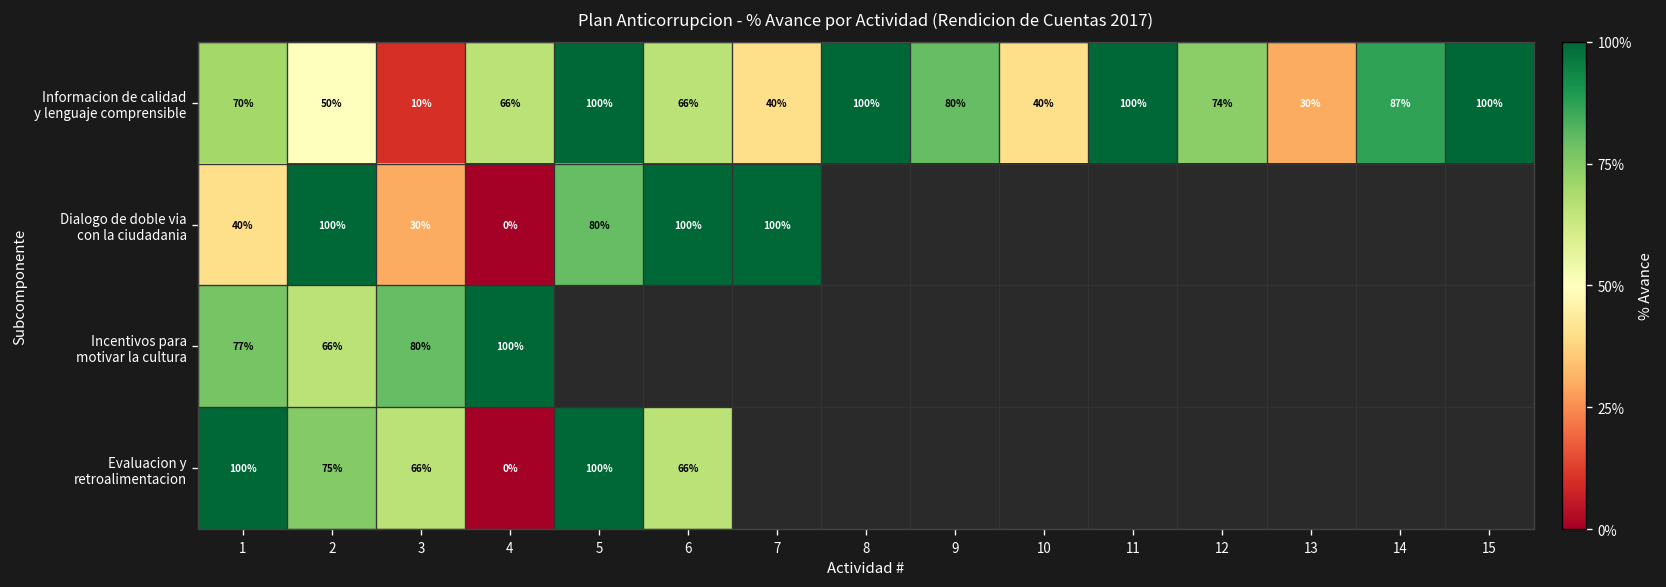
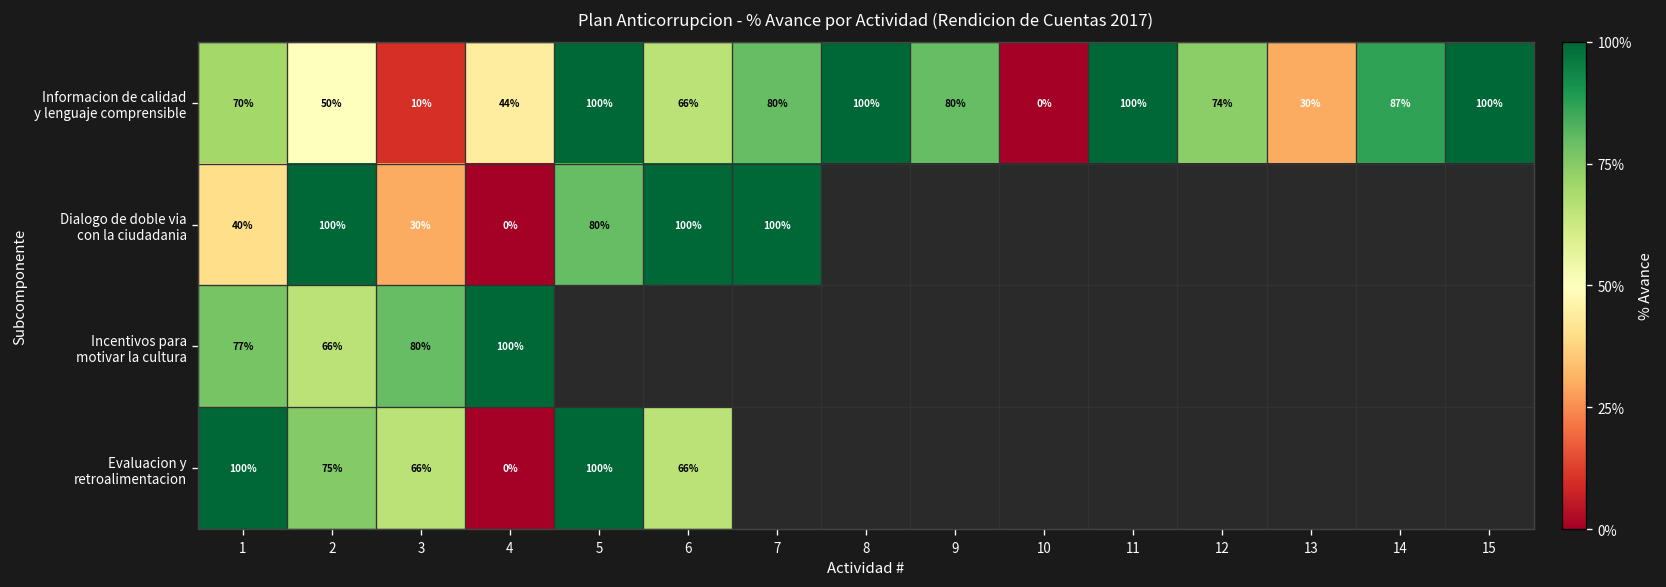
  {
    "Informacion de calidad y lenguaje comprensible": {
      "1": "70%",
      "2": "50%",
      "3": "10%",
-     "4": "66%",
+     "4": "44%",
      "5": "100%",
      "6": "66%",
-     "7": "40%",
+     "7": "80%",
      "8": "100%",
      "9": "80%",
-     "10": "40%",
+     "10": "0%",
      "11": "100%",
      "12": "74%",
      "13": "30%",
      "14": "87%",
      "15": "100%"
    },
    "Dialogo de doble via con la ciudadania": {
      "1": "40%",
      "2": "100%",
      "3": "30%",
      "4": "0%",
      "5": "80%",
      "6": "100%",
      "7": "100%"
    },
    "Incentivos para motivar la cultura": {
      "1": "77%",
      "2": "66%",
      "3": "80%",
      "4": "100%"
    },
    "Evaluacion y retroalimentacion": {
      "1": "100%",
      "2": "75%",
      "3": "66%",
      "4": "0%",
      "5": "100%",
      "6": "66%"
    }
  }
